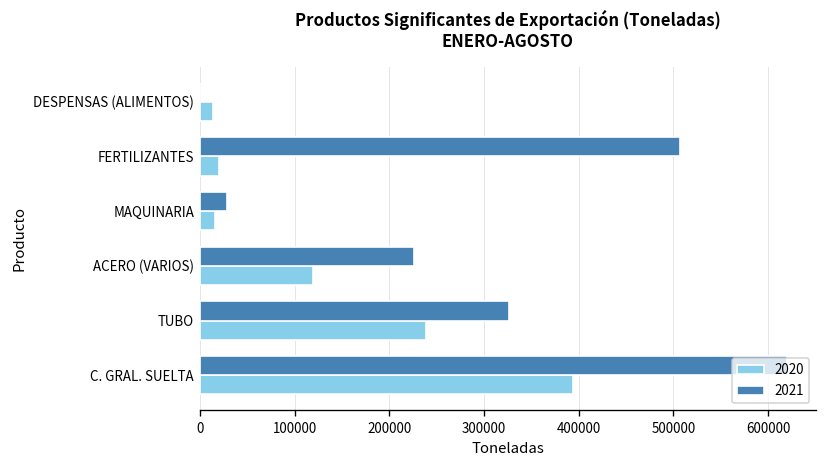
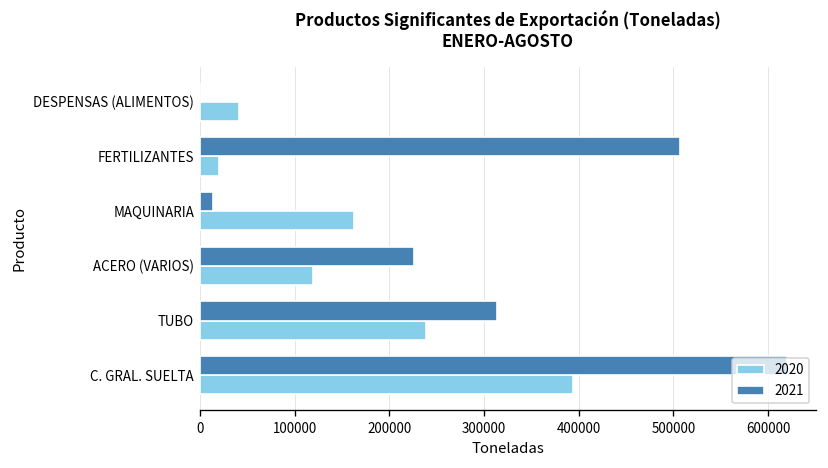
  {
    "2020": {
-     "DESPENSAS (ALIMENTOS)": 10000,
+     "DESPENSAS (ALIMENTOS)": 40000,
      "FERTILIZANTES": 20000,
-     "MAQUINARIA": 20000,
+     "MAQUINARIA": 160000,
      "ACERO (VARIOS)": 120000,
      "TUBO": 240000,
      "C. GRAL. SUELTA": 390000
    },
    "2021": {
      "DESPENSAS (ALIMENTOS)": 0,
      "FERTILIZANTES": 510000,
-     "MAQUINARIA": 30000,
+     "MAQUINARIA": 10000,
      "ACERO (VARIOS)": 230000,
-     "TUBO": 330000
+     "TUBO": 310000
    }
  }
